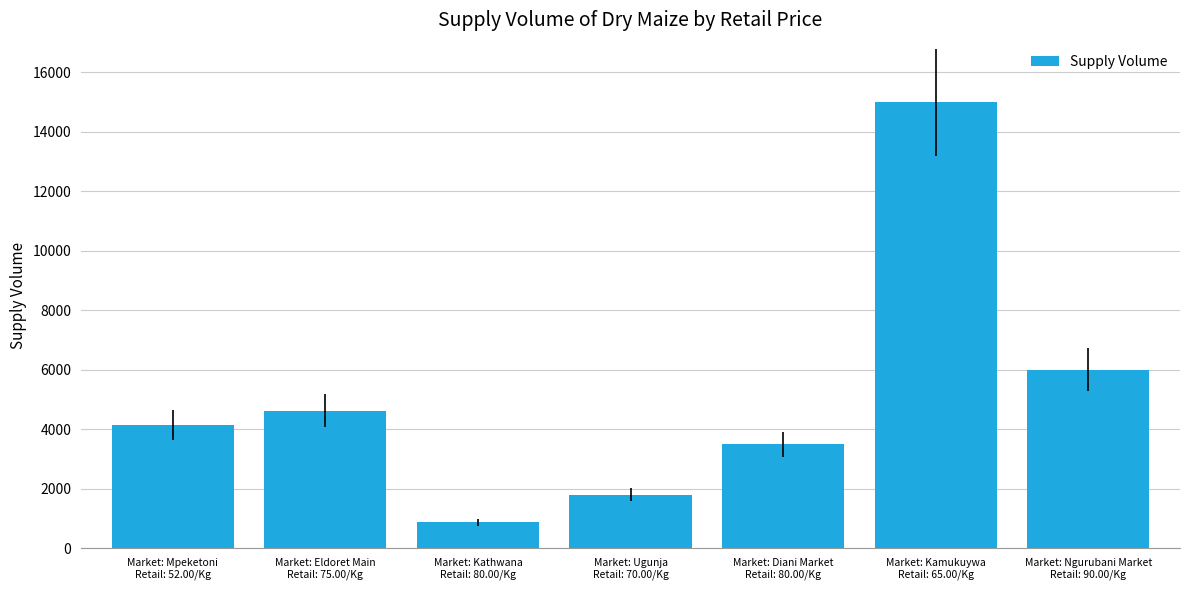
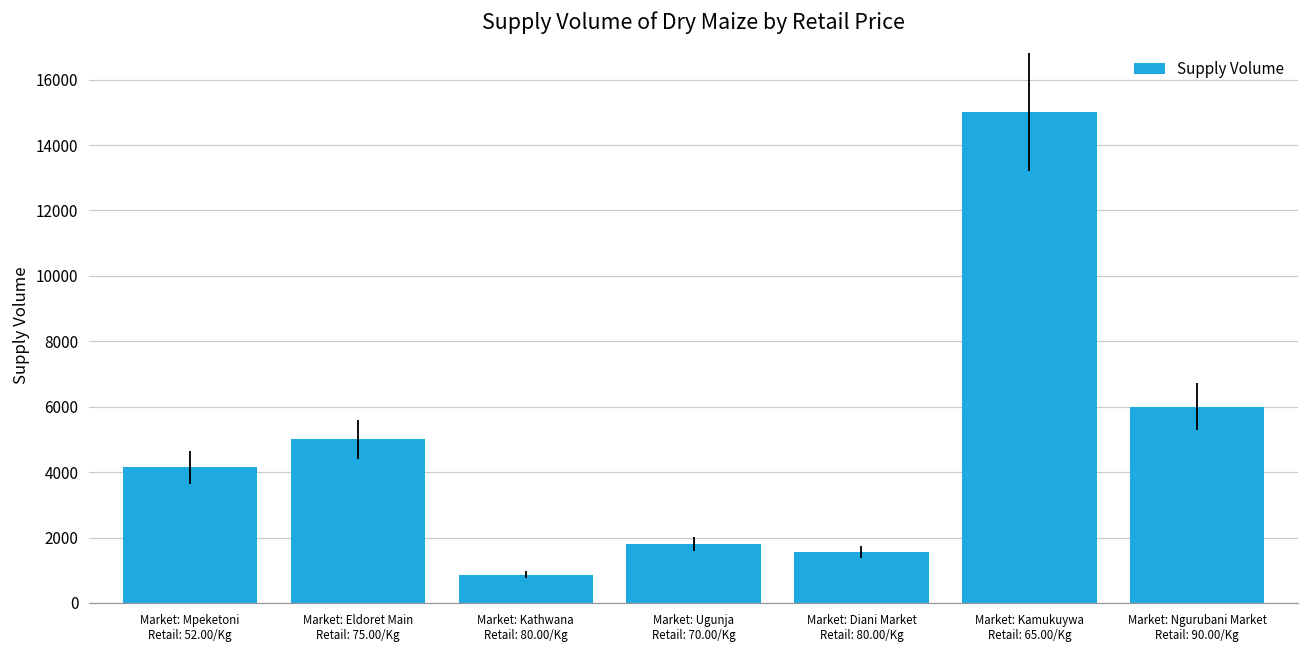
  {
    "Market: Mpeketoni Retail: 52.00/Kg": 4200,
-   "Market: Eldoret Main Retail: 75.00/Kg": 4600,
+   "Market: Eldoret Main Retail: 75.00/Kg": 5000,
    "Market: Kathwana Retail: 80.00/Kg": 900,
    "Market: Ugunja Retail: 70.00/Kg": 1800,
-   "Market: Diani Market Retail: 80.00/Kg": 3500,
+   "Market: Diani Market Retail: 80.00/Kg": 1600,
    "Market: Kamukuywa Retail: 65.00/Kg": 15000,
    "Market: Ngurubani Market Retail: 90.00/Kg": 6000
  }
